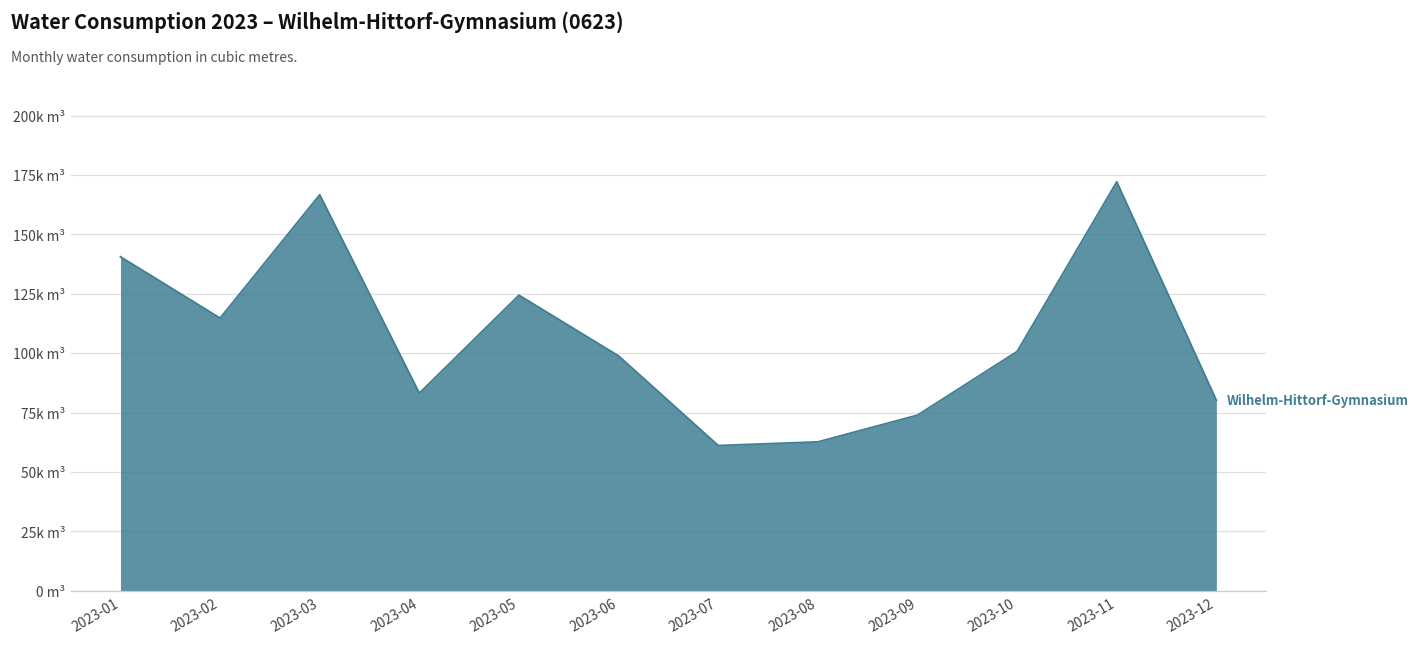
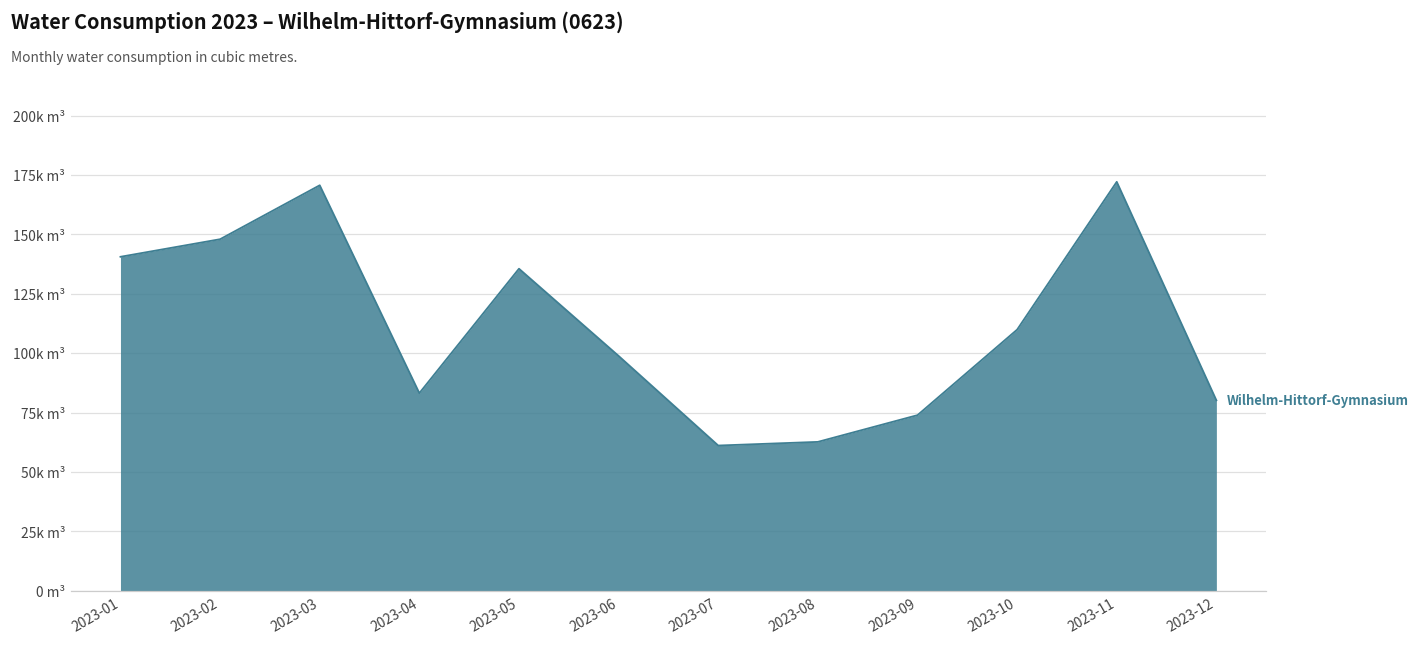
  {
    "2023-01": "141k m³",
-   "2023-02": "115k m³",
-   "2023-03": "167k m³",
+   "2023-02": "148k m³",
+   "2023-03": "171k m³",
    "2023-04": "83k m³",
-   "2023-05": "124k m³",
+   "2023-05": "136k m³",
    "2023-06": "99k m³",
    "2023-07": "61k m³",
    "2023-08": "63k m³",
    "2023-09": "74k m³",
-   "2023-10": "101k m³",
+   "2023-10": "110k m³",
    "2023-11": "172k m³",
    "2023-12": "80k m³"
  }
